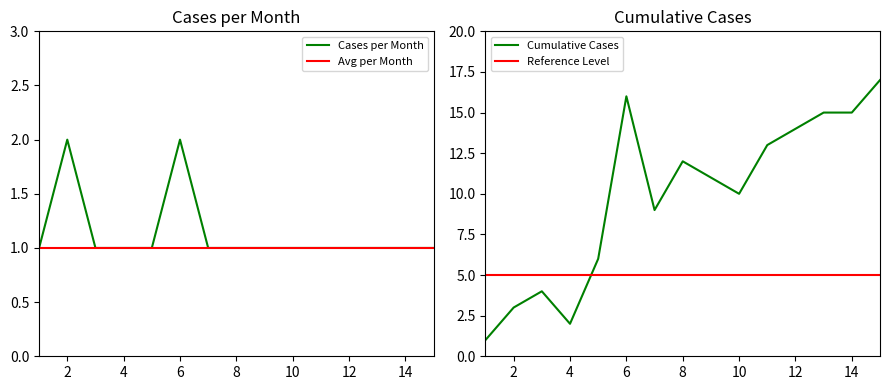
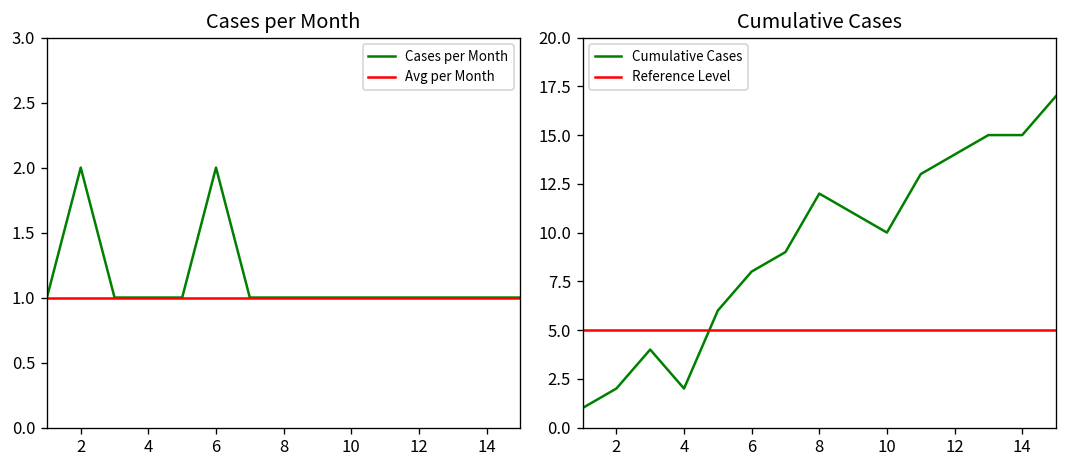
  {
    "Cases per Month": {
      "2": 2.00,
      "4": 1.00,
      "6": 2.00,
      "8": 1.00,
      "10": 1.00,
      "12": 1.00,
      "14": 1.00
    },
    "Cumulative Cases": {
-     "2": 3,
+     "2": 2,
      "4": 2,
-     "6": 16,
+     "6": 8,
      "8": 12,
      "10": 10,
      "12": 14,
      "14": 15
    }
  }
